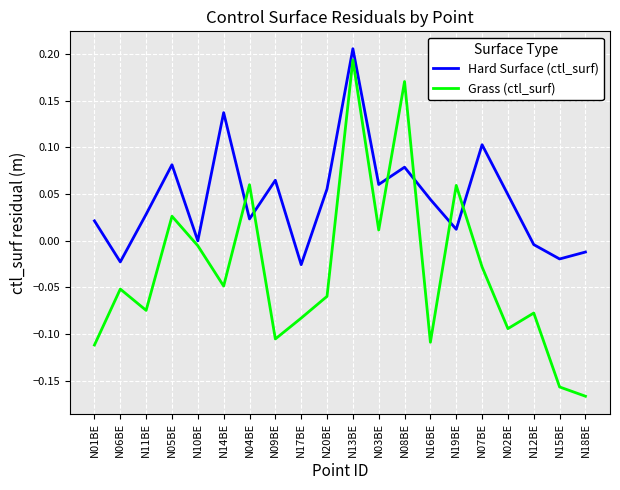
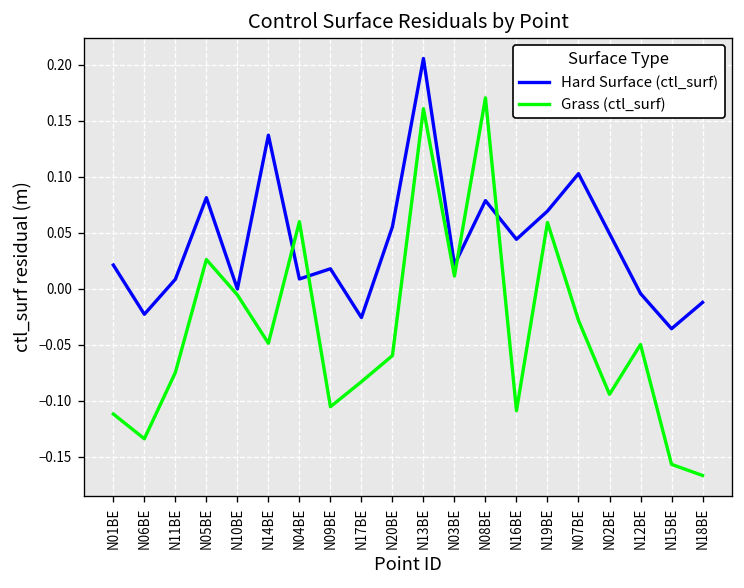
  {
    "Hard Surface (ctl_surf)": {
      "N01BE": 0.02,
      "N06BE": -0.02,
-     "N11BE": 0.03,
+     "N11BE": 0.01,
      "N05BE": 0.08,
      "N10BE": 0.00,
      "N14BE": 0.14,
-     "N04BE": 0.02,
-     "N09BE": 0.06,
+     "N04BE": 0.01,
+     "N09BE": 0.02,
      "N17BE": -0.03,
      "N20BE": 0.06,
      "N13BE": 0.21,
-     "N03BE": 0.06,
+     "N03BE": 0.02,
      "N08BE": 0.08,
      "N16BE": 0.04,
-     "N19BE": 0.01,
+     "N19BE": 0.07,
      "N07BE": 0.10,
      "N02BE": 0.05,
      "N12BE": 0.00,
-     "N15BE": -0.02,
+     "N15BE": -0.04,
      "N18BE": -0.01
    },
    "Grass (ctl_surf)": {
      "N01BE": -0.11,
-     "N06BE": -0.05,
+     "N06BE": -0.13,
      "N11BE": -0.07,
      "N05BE": 0.03,
      "N10BE": -0.01,
      "N14BE": -0.05,
      "N04BE": 0.06,
      "N09BE": -0.11,
      "N17BE": -0.08,
      "N20BE": -0.06,
-     "N13BE": 0.19,
+     "N13BE": 0.16,
      "N03BE": 0.01,
      "N08BE": 0.17,
      "N16BE": -0.11,
      "N19BE": 0.06,
      "N07BE": -0.03,
      "N02BE": -0.09,
-     "N12BE": -0.08,
+     "N12BE": -0.05,
      "N15BE": -0.16,
      "N18BE": -0.17
    }
  }
